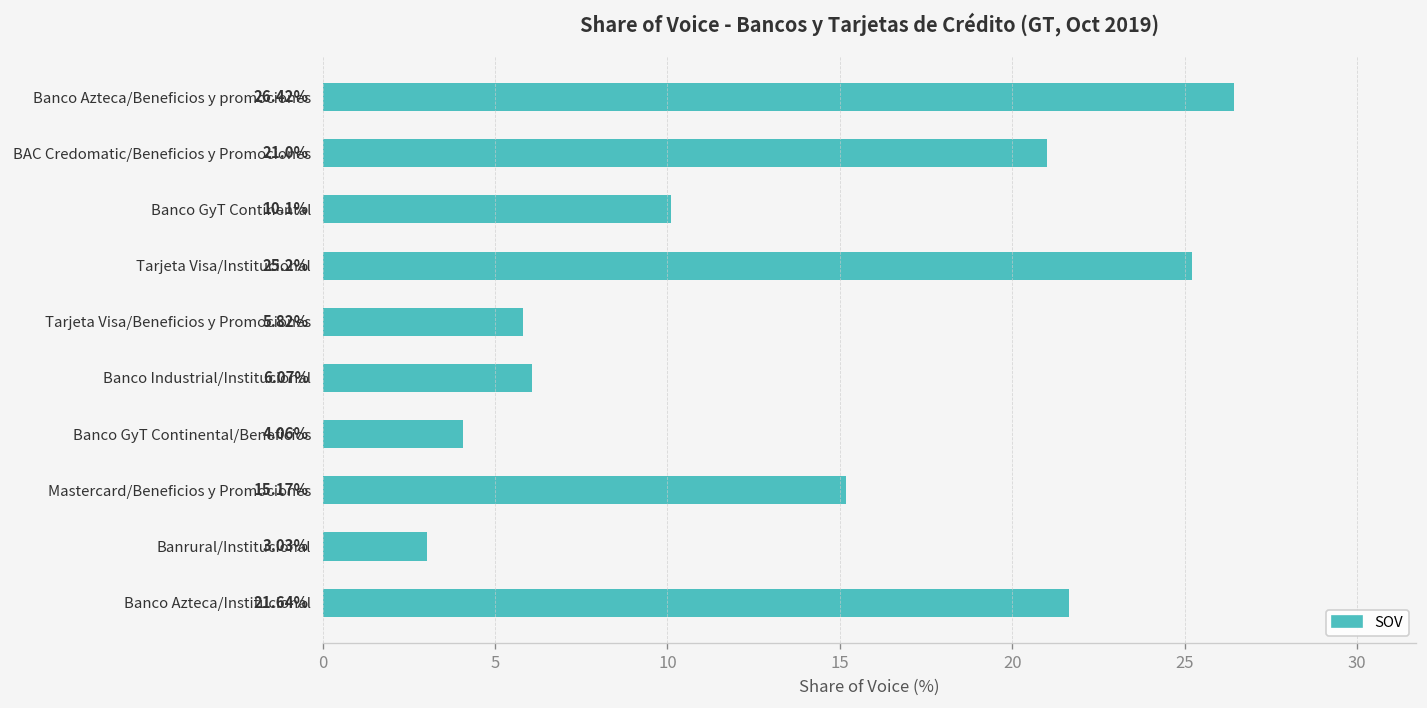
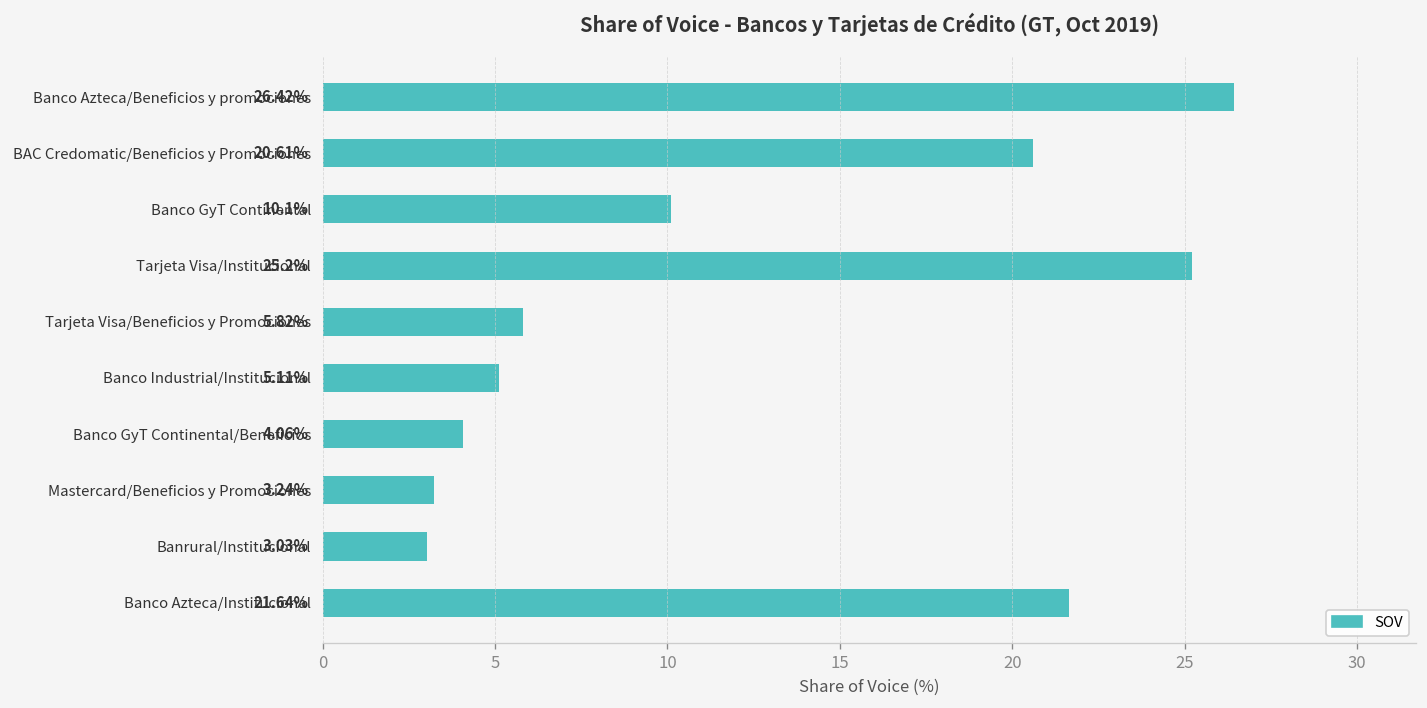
  {
-   "BAC Credomatic/Beneficios y Promociones": "21.0%",
-   "Banco Industrial/Institucional": "6.07%",
-   "Mastercard/Beneficios y Promociones": "15.17%"
+   "BAC Credomatic/Beneficios y Promociones": "20.61%",
+   "Banco Industrial/Institucional": "5.11%",
+   "Mastercard/Beneficios y Promociones": "3.24%"
  }
